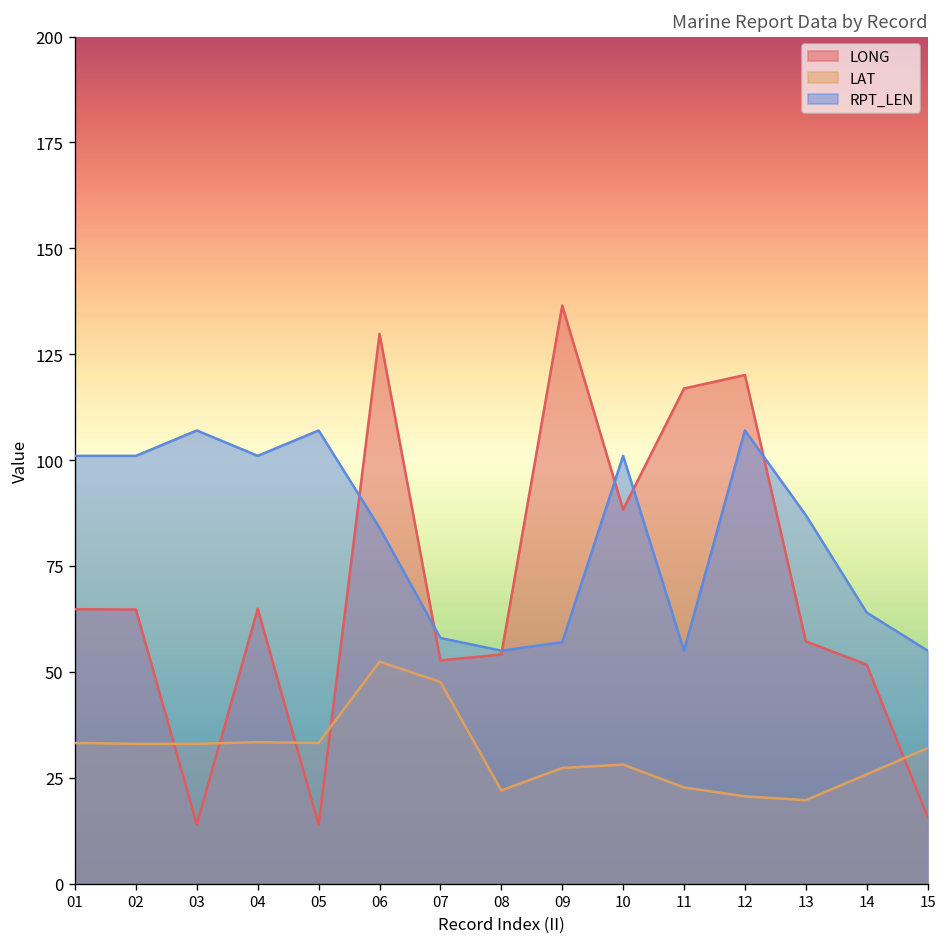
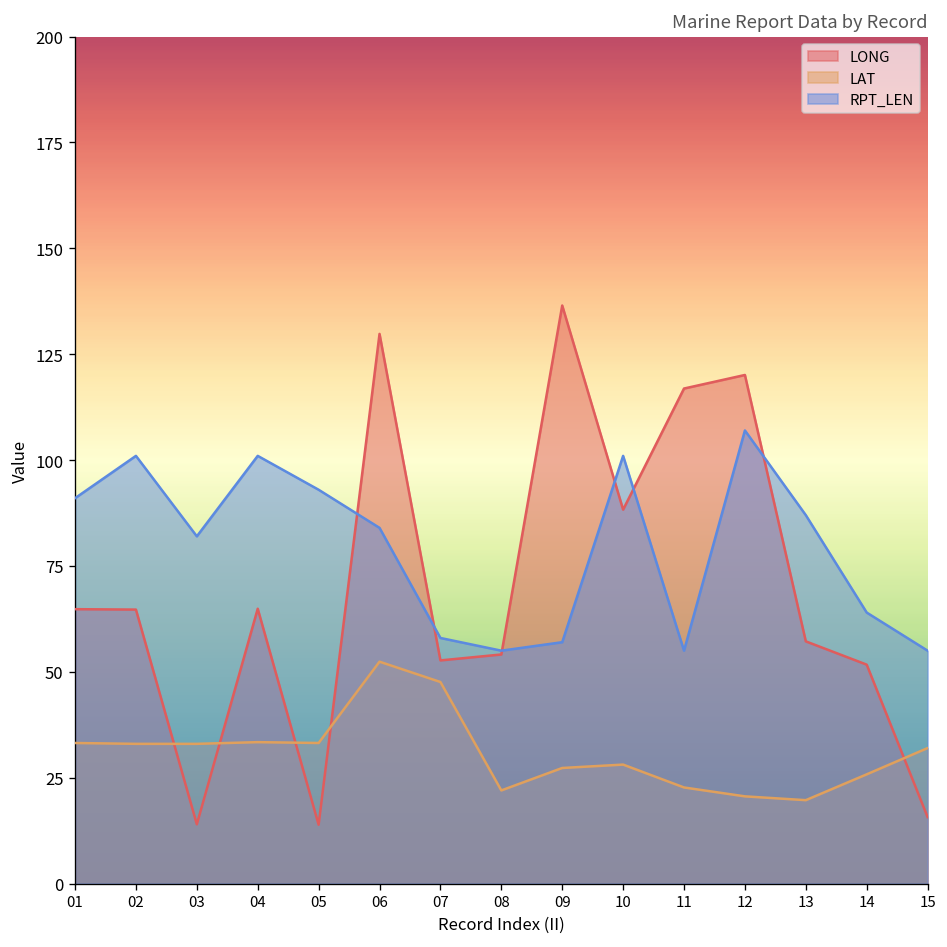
  {
    "RPT_LEN": {
-     "01": 101,
+     "01": 91,
      "02": 101,
-     "03": 107,
+     "03": 82,
      "04": 101,
-     "05": 107,
+     "05": 93,
      "06": 84,
      "07": 58,
      "08": 55,
      "09": 57,
      "10": 101,
      "11": 55,
      "12": 107,
      "13": 87,
      "14": 64,
      "15": 55
    }
  }
